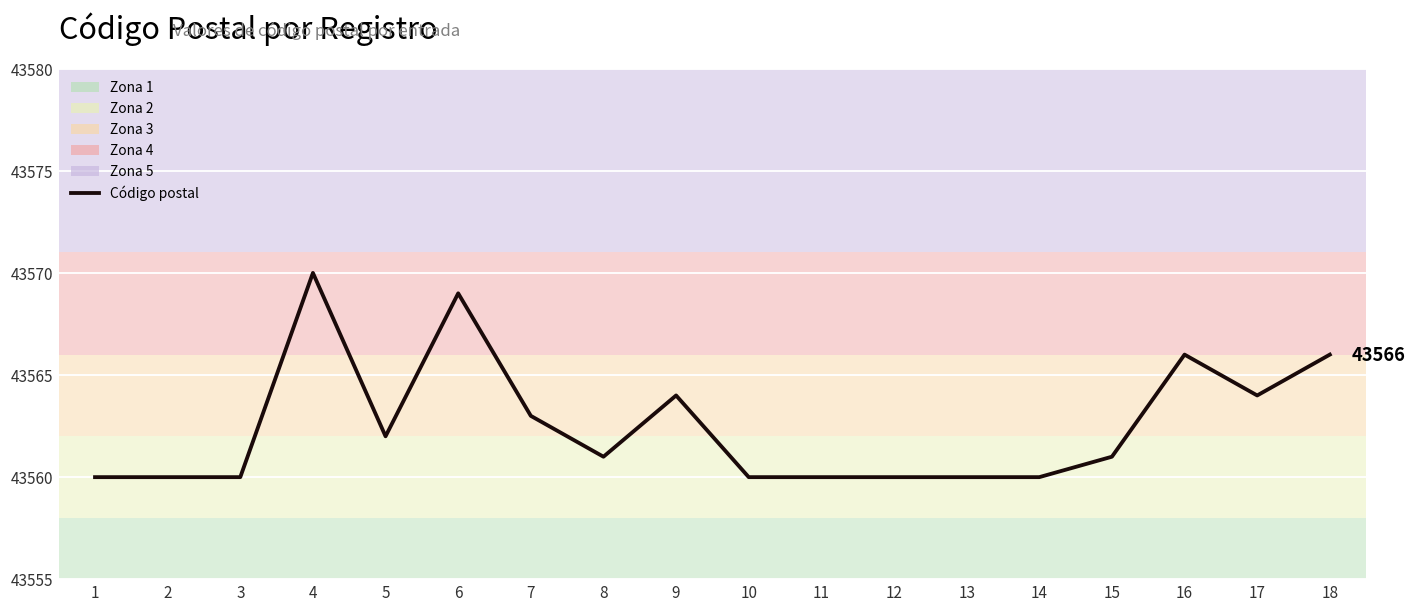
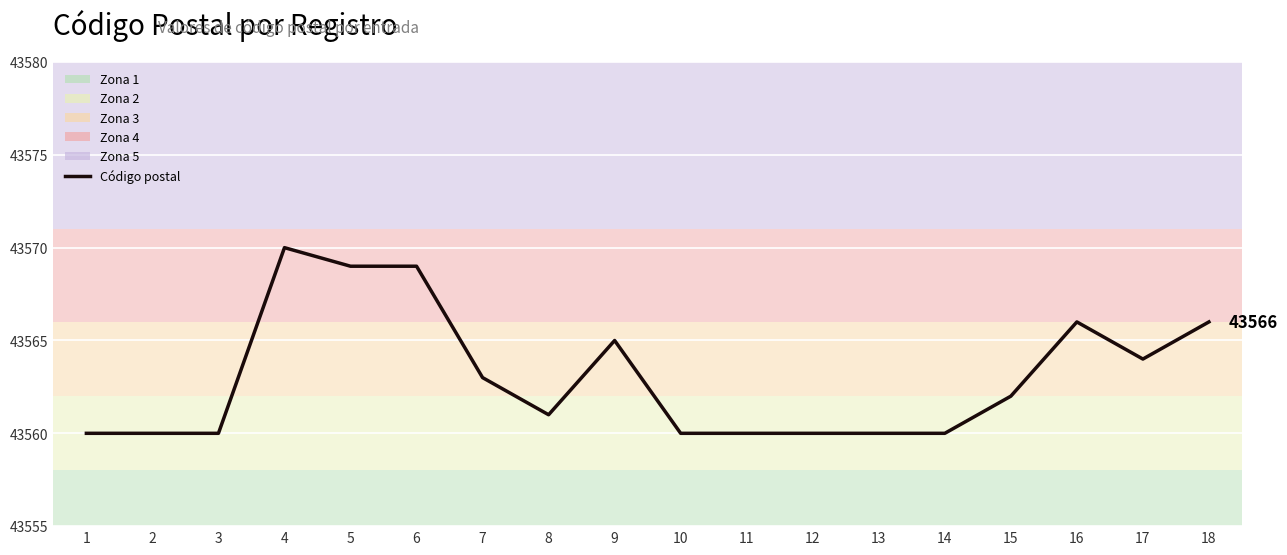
  {
    "1": 43560,
    "2": 43560,
    "3": 43560,
    "4": 43570,
-   "5": 43562,
+   "5": 43569,
    "6": 43569,
    "7": 43563,
    "8": 43561,
-   "9": 43564,
+   "9": 43565,
    "10": 43560,
    "11": 43560,
    "12": 43560,
    "13": 43560,
    "14": 43560,
-   "15": 43561,
+   "15": 43562,
    "16": 43566,
    "17": 43564
  }
